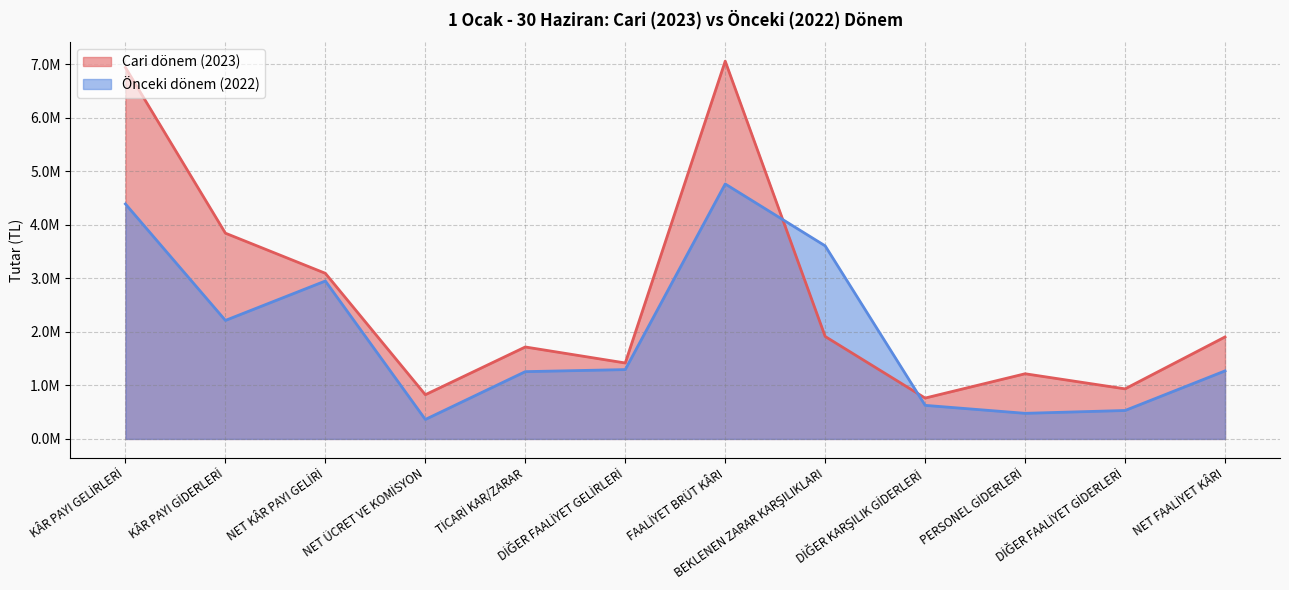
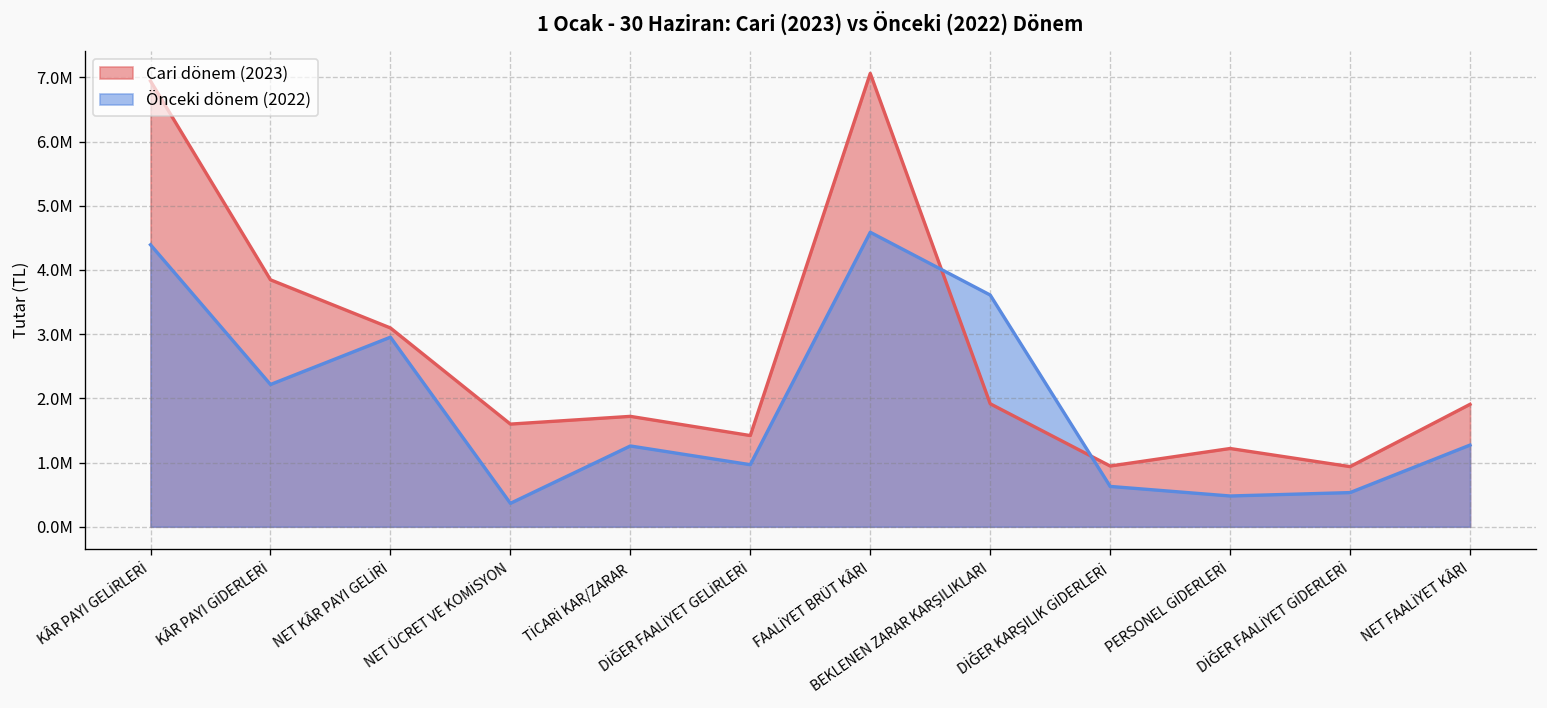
  {
    "Cari dönem (2023)": {
      "KÂR PAYI GİDERLERİ": 3800000,
      "NET KÂR PAYI GELİRİ": 3100000,
-     "NET ÜCRET VE KOMİSYON": 800000,
+     "NET ÜCRET VE KOMİSYON": 1600000,
      "TİCARİ KAR/ZARAR": 1700000,
      "DİĞER FAALİYET GELİRLERİ": 1400000,
      "FAALİYET BRÜT KÂRI": 7100000,
      "BEKLENEN ZARAR KARŞILIKLARI": 1900000,
-     "DİĞER KARŞILIK GİDERLERİ": 800000,
+     "DİĞER KARŞILIK GİDERLERİ": 900000,
      "PERSONEL GİDERLERİ": 1200000,
      "DİĞER FAALİYET GİDERLERİ": 900000,
      "NET FAALİYET KÂRI": 1900000
    },
    "Önceki dönem (2022)": {
      "KÂR PAYI GELİRLERİ": 4400000,
      "KÂR PAYI GİDERLERİ": 2200000,
      "NET KÂR PAYI GELİRİ": 3000000,
      "NET ÜCRET VE KOMİSYON": 400000,
      "TİCARİ KAR/ZARAR": 1300000,
-     "DİĞER FAALİYET GELİRLERİ": 1300000,
-     "FAALİYET BRÜT KÂRI": 4800000,
+     "DİĞER FAALİYET GELİRLERİ": 1000000,
+     "FAALİYET BRÜT KÂRI": 4600000,
      "BEKLENEN ZARAR KARŞILIKLARI": 3600000,
      "DİĞER KARŞILIK GİDERLERİ": 600000,
      "PERSONEL GİDERLERİ": 500000,
      "DİĞER FAALİYET GİDERLERİ": 500000,
      "NET FAALİYET KÂRI": 1300000
    }
  }
